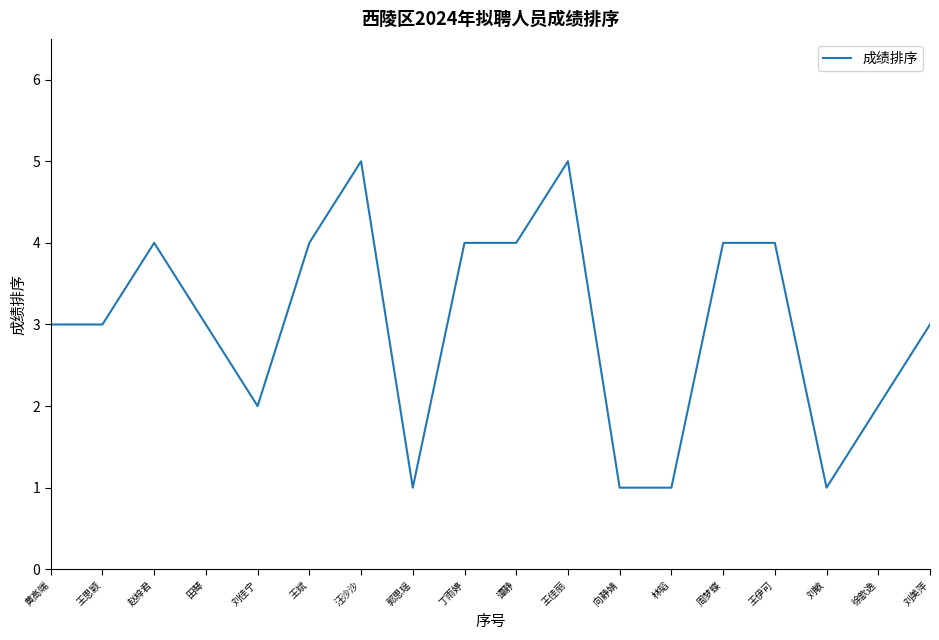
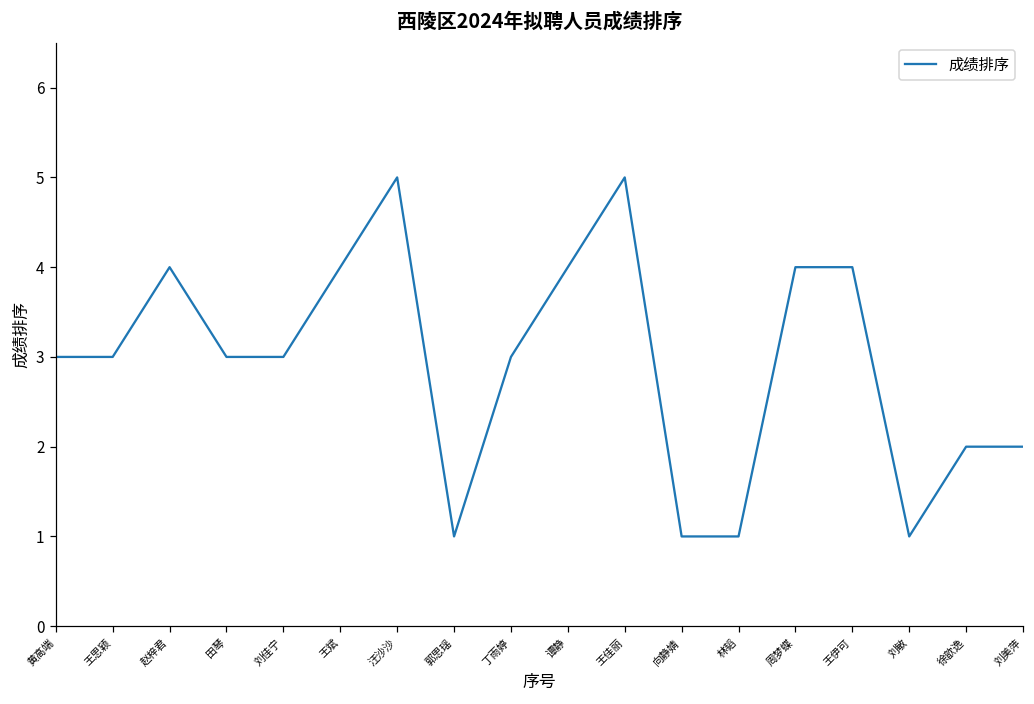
  {
    "黄高端": 3,
    "王思颖": 3,
    "赵梓君": 4,
    "田琴": 3,
-   "刘佳宁": 2,
+   "刘佳宁": 3,
    "王斌": 4,
    "汪沙沙": 5,
    "郭思瑶": 1,
-   "丁雨婷": 4,
+   "丁雨婷": 3,
    "谭静": 4,
    "王佳丽": 5,
    "向静婧": 1,
    "林韬": 1,
    "周梦蝶": 4,
    "王伊可": 4,
    "刘敏": 1,
    "徐歆逸": 2,
-   "刘美萍": 3
+   "刘美萍": 2
  }
